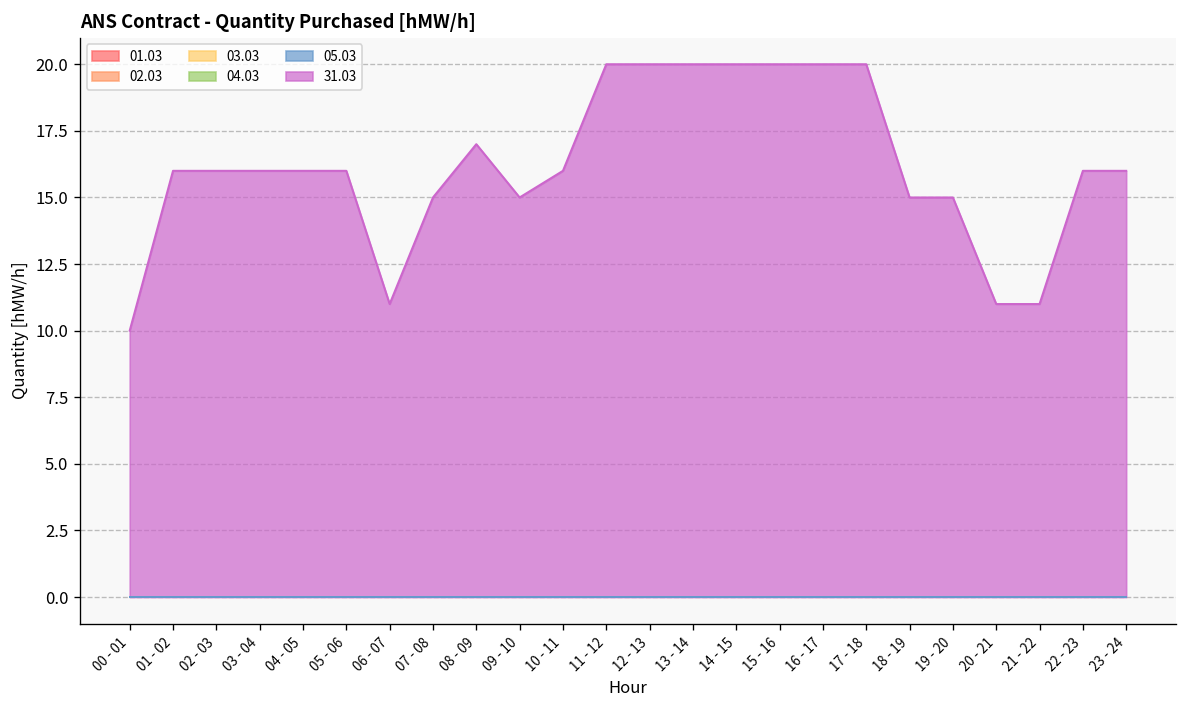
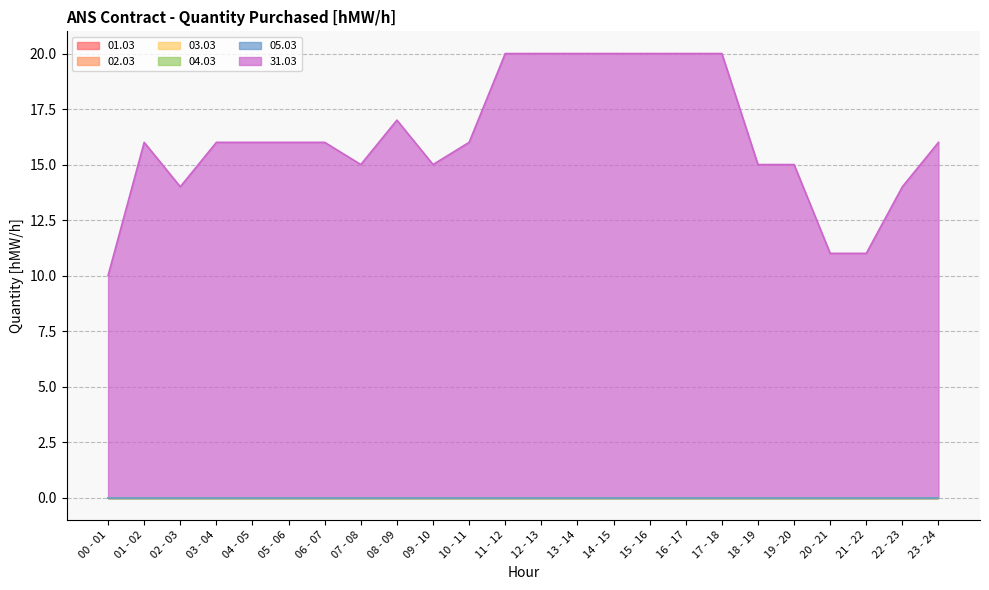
  {
    "05.03": {
      "00 - 01": 0,
      "01 - 02": 0,
      "02 - 03": 0,
      "03 - 04": 0,
      "04 - 05": 0,
      "05 - 06": 0,
      "06 - 07": 0,
      "07 - 08": 0,
      "08 - 09": 0,
      "09 - 10": 0,
      "10 - 11": 0,
      "11 - 12": 0,
      "12 - 13": 0,
      "13 - 14": 0,
      "14 - 15": 0,
      "15 - 16": 0,
      "16 - 17": 0,
      "17 - 18": 0,
      "18 - 19": 0,
      "19 - 20": 0,
      "20 - 21": 0,
      "21 - 22": 0,
      "22 - 23": 0,
      "23 - 24": 0
    },
    "31.03": {
      "00 - 01": 10,
      "01 - 02": 16,
-     "02 - 03": 16,
+     "02 - 03": 14,
      "03 - 04": 16,
      "04 - 05": 16,
      "05 - 06": 16,
-     "06 - 07": 11,
+     "06 - 07": 16,
      "07 - 08": 15,
      "08 - 09": 17,
      "09 - 10": 15,
      "10 - 11": 16,
      "11 - 12": 20,
      "12 - 13": 20,
      "13 - 14": 20,
      "14 - 15": 20,
      "15 - 16": 20,
      "16 - 17": 20,
      "17 - 18": 20,
      "18 - 19": 15,
      "19 - 20": 15,
      "20 - 21": 11,
      "21 - 22": 11,
-     "22 - 23": 16,
+     "22 - 23": 14,
      "23 - 24": 16
    }
  }
